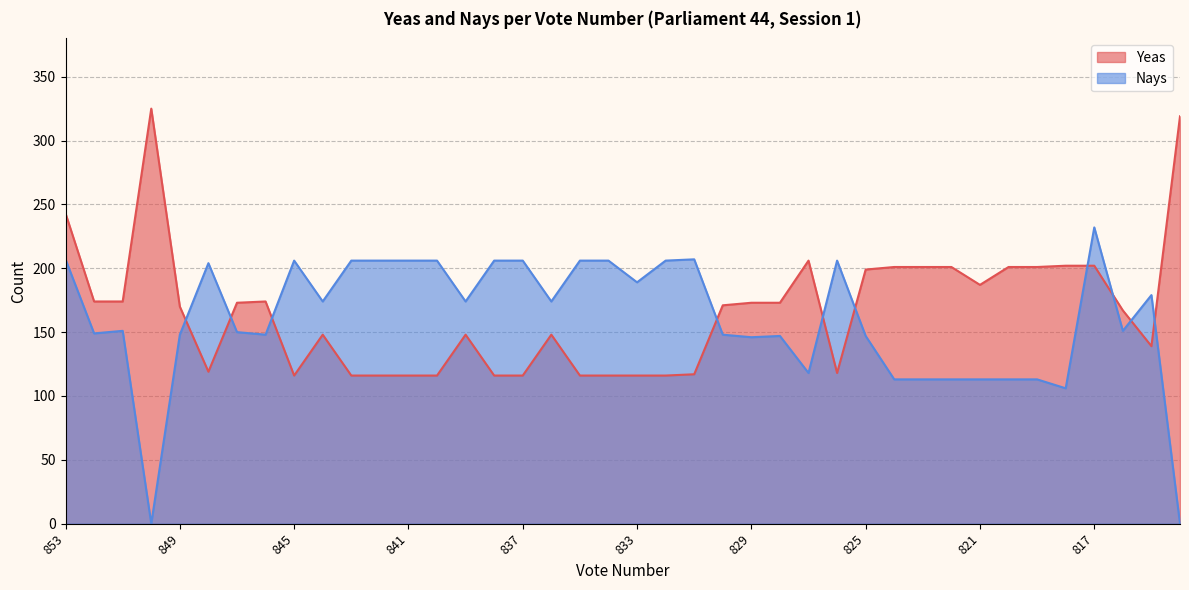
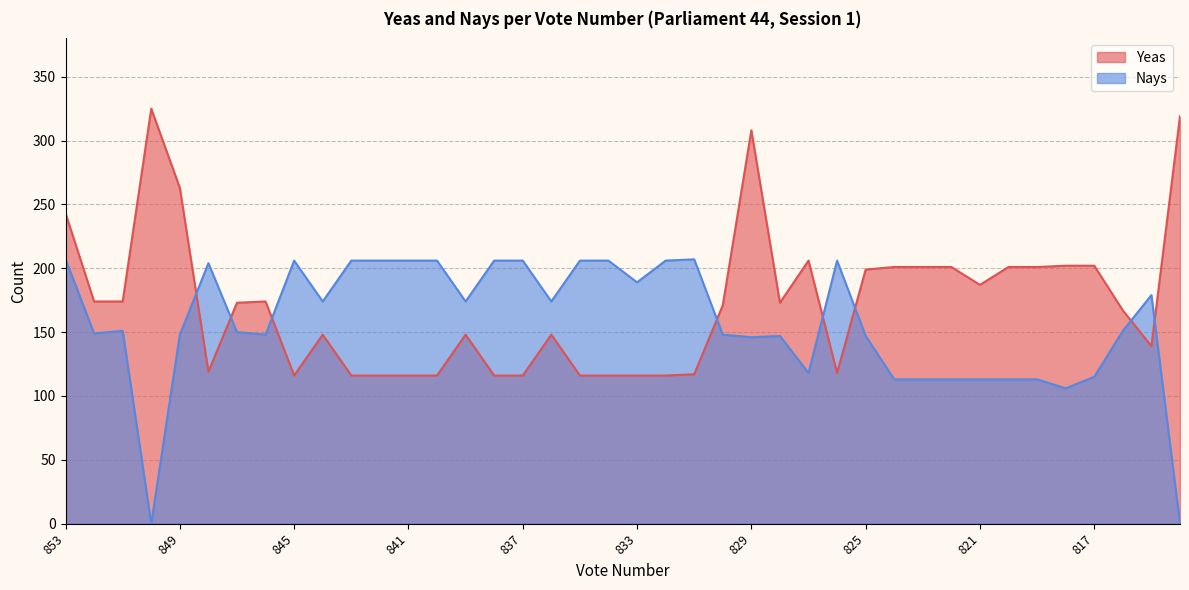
  {
    "Yeas": {
      "853": 243,
-     "849": 170,
+     "849": 263,
      "845": 116,
      "841": 116,
      "837": 116,
      "833": 116,
-     "829": 173,
+     "829": 308,
      "825": 199,
      "821": 187,
      "817": 202
    },
    "Nays": {
      "853": 207,
      "849": 148,
      "845": 206,
      "841": 206,
      "837": 206,
      "833": 189,
      "829": 146,
      "825": 147,
      "821": 113,
-     "817": 232
+     "817": 115
    }
  }
